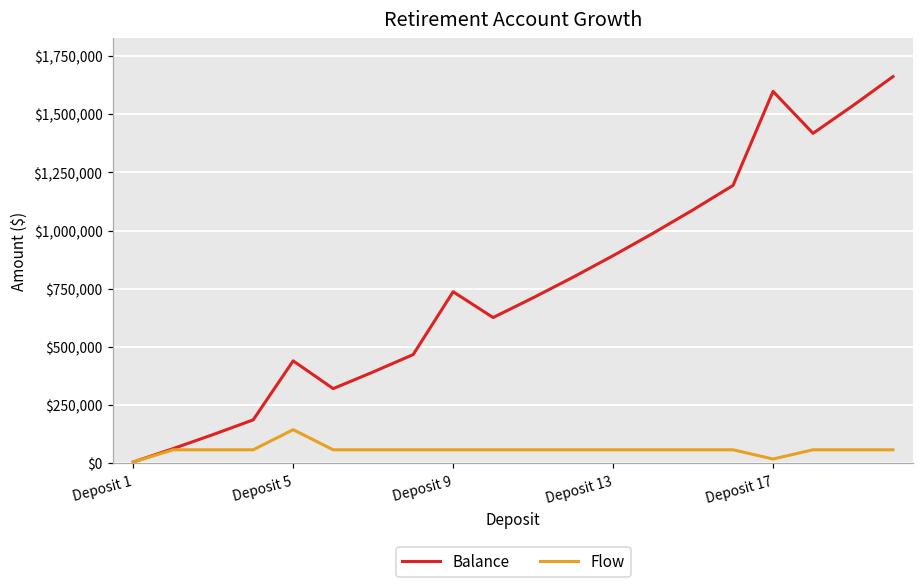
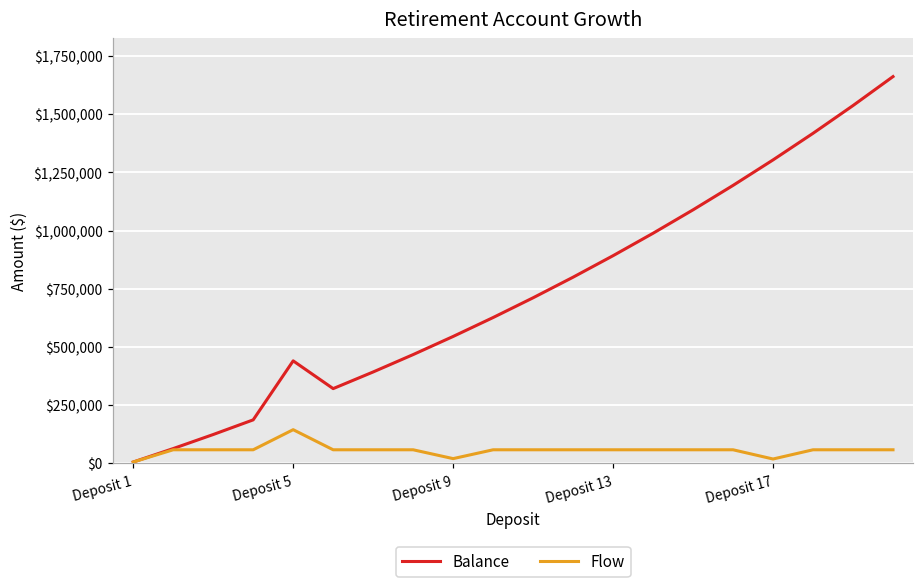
  {
    "Balance": {
      "Deposit 5": "$440,000",
-     "Deposit 9": "$740,000",
+     "Deposit 9": "$540,000",
      "Deposit 13": "$890,000",
-     "Deposit 17": "$1,600,000"
+     "Deposit 17": "$1,300,000"
    },
    "Flow": {
      "Deposit 5": "$140,000",
-     "Deposit 9": "$60,000",
+     "Deposit 9": "$20,000",
      "Deposit 13": "$60,000",
      "Deposit 17": "$20,000"
    }
  }
